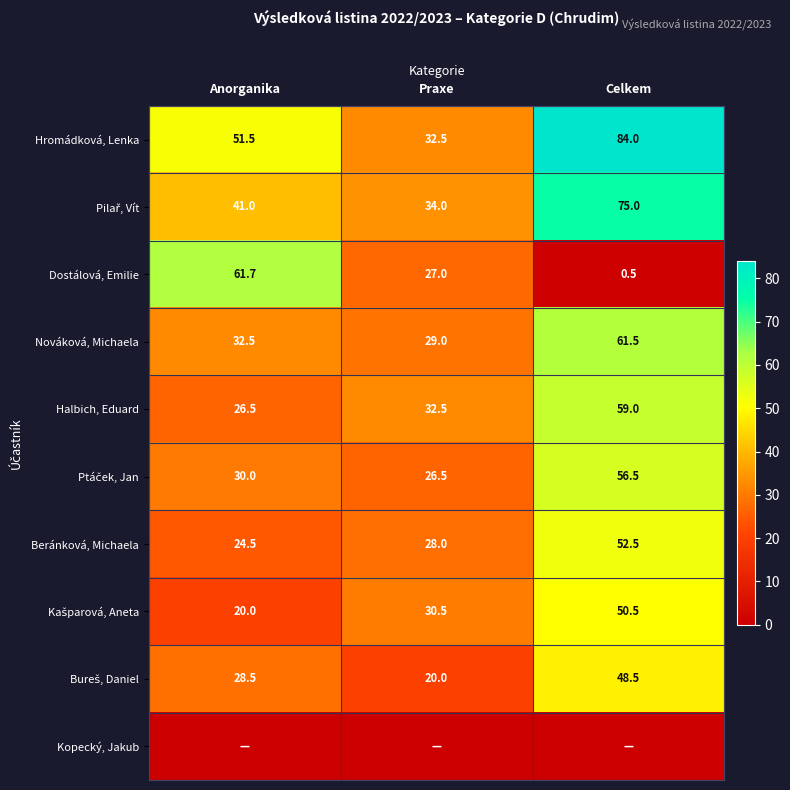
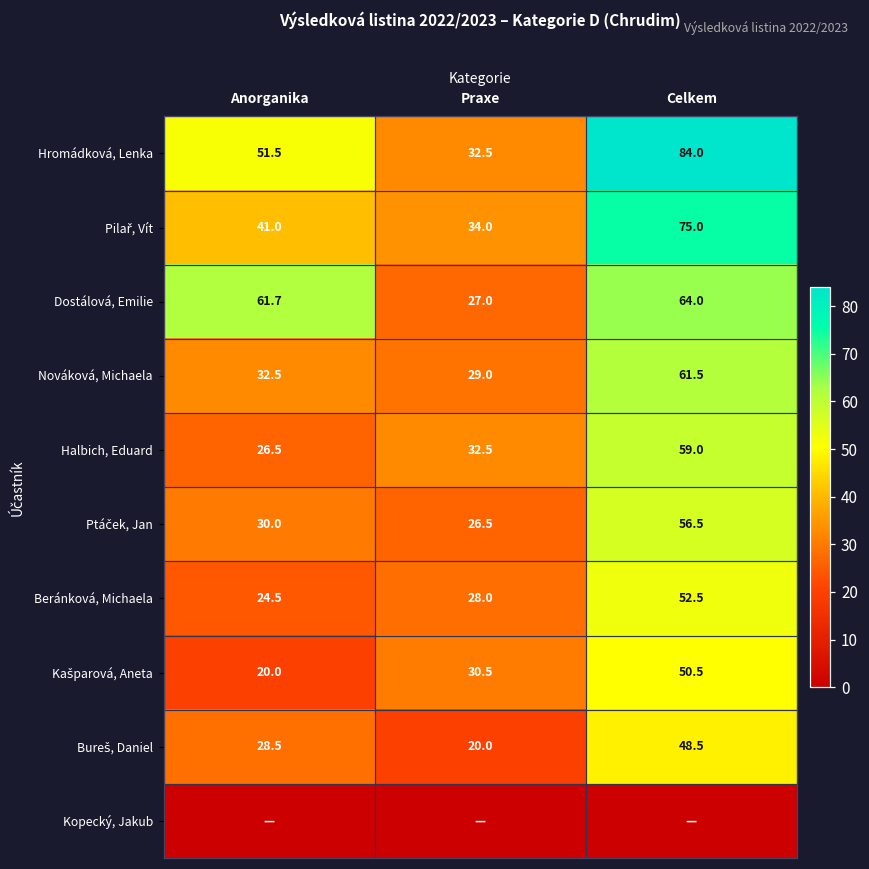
  {
    "Hromádková, Lenka": {
      "Anorganika": 51.5,
      "Praxe": 32.5,
      "Celkem": 84.0
    },
    "Pilař, Vít": {
      "Anorganika": 41.0,
      "Praxe": 34.0,
      "Celkem": 75.0
    },
    "Dostálová, Emilie": {
      "Anorganika": 61.7,
      "Praxe": 27.0,
-     "Celkem": 0.5
+     "Celkem": 64.0
    },
    "Nováková, Michaela": {
      "Anorganika": 32.5,
      "Praxe": 29.0,
      "Celkem": 61.5
    },
    "Halbich, Eduard": {
      "Anorganika": 26.5,
      "Praxe": 32.5,
      "Celkem": 59.0
    },
    "Ptáček, Jan": {
      "Anorganika": 30.0,
      "Praxe": 26.5,
      "Celkem": 56.5
    },
    "Beránková, Michaela": {
      "Anorganika": 24.5,
      "Praxe": 28.0,
      "Celkem": 52.5
    },
    "Kašparová, Aneta": {
      "Anorganika": 20.0,
      "Praxe": 30.5,
      "Celkem": 50.5
    },
    "Bureš, Daniel": {
      "Anorganika": 28.5,
      "Praxe": 20.0,
      "Celkem": 48.5
    }
  }
